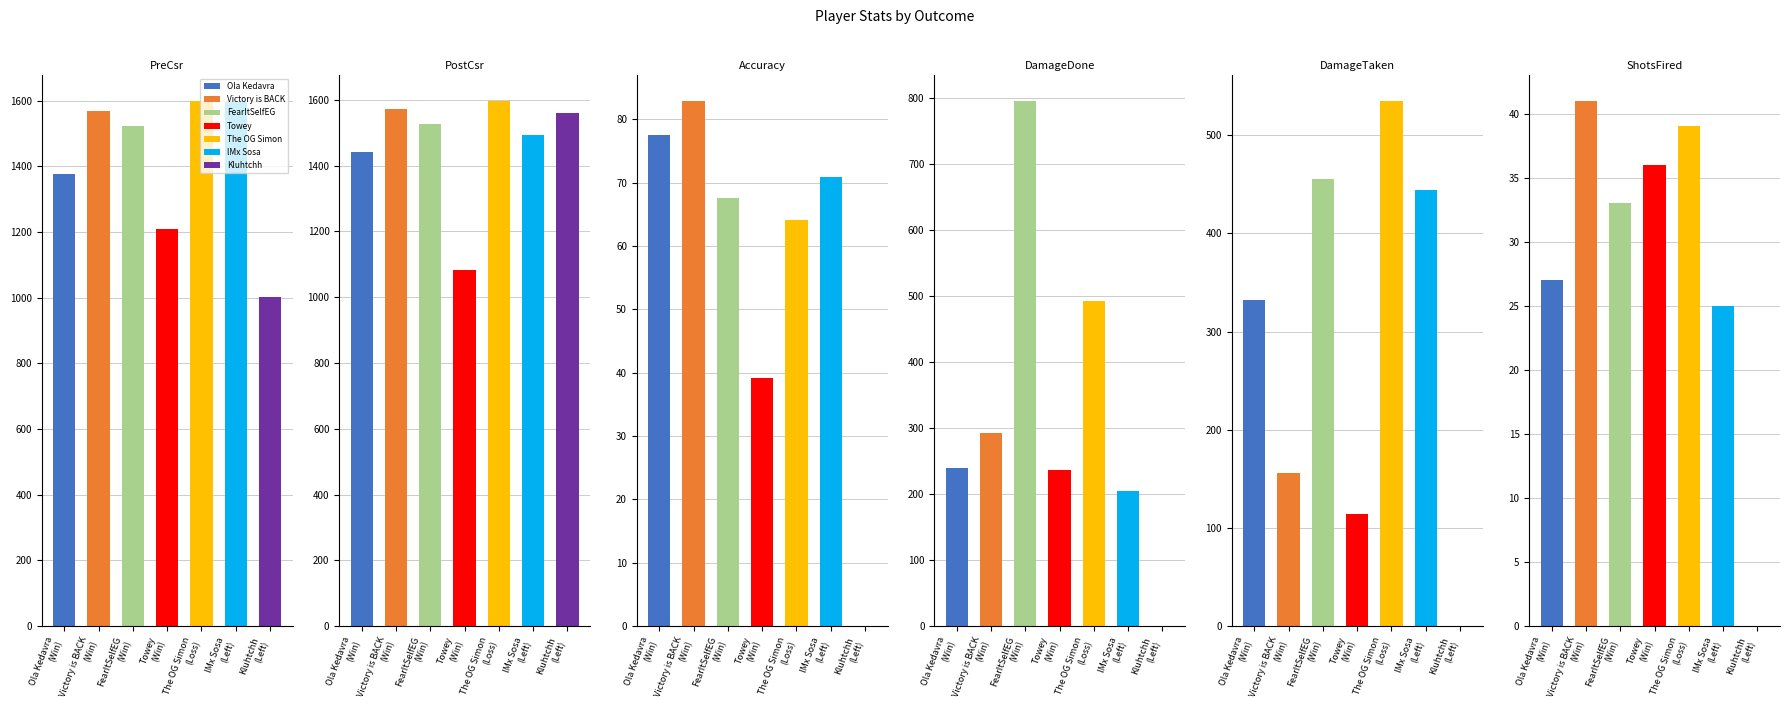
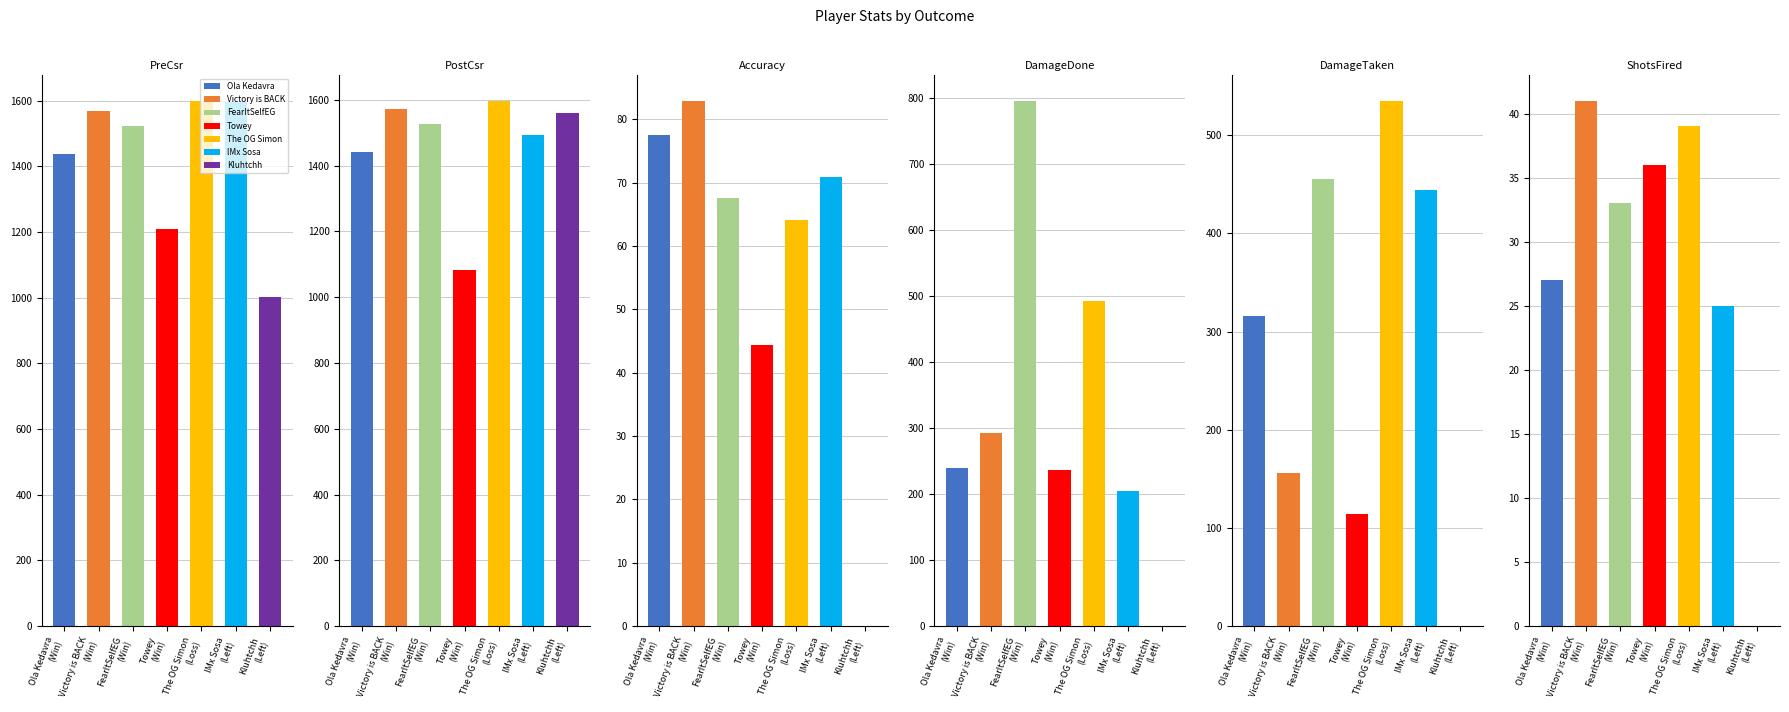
  {
    "PreCsr": {
-     "Ola Kedavra (Win)": 1380,
+     "Ola Kedavra (Win)": 1440,
      "Victory is BACK (Win)": 1570,
      "FearItSelfEG (Win)": 1520,
      "Towey (Win)": 1210,
      "Kluhtchh (Left)": 1000
    },
    "PostCsr": {
      "Ola Kedavra (Win)": 1440,
      "Victory is BACK (Win)": 1570,
      "FearItSelfEG (Win)": 1530,
      "Towey (Win)": 1080,
      "The OG Simon (Loss)": 1600,
      "lMx Sosa (Left)": 1490,
      "Kluhtchh (Left)": 1560
    },
    "Accuracy": {
      "Ola Kedavra (Win)": 78,
      "Victory is BACK (Win)": 83,
      "FearItSelfEG (Win)": 68,
-     "Towey (Win)": 39,
+     "Towey (Win)": 44,
      "The OG Simon (Loss)": 64,
      "lMx Sosa (Left)": 71,
      "Kluhtchh (Left)": 0
    },
    "DamageDone": {
      "Ola Kedavra (Win)": 240,
      "Victory is BACK (Win)": 290,
      "FearItSelfEG (Win)": 800,
      "Towey (Win)": 240,
      "The OG Simon (Loss)": 490,
      "lMx Sosa (Left)": 210,
      "Kluhtchh (Left)": 0
    },
    "DamageTaken": {
-     "Ola Kedavra (Win)": 330,
+     "Ola Kedavra (Win)": 320,
      "Victory is BACK (Win)": 160,
      "FearItSelfEG (Win)": 460,
      "Towey (Win)": 110,
      "The OG Simon (Loss)": 540,
      "lMx Sosa (Left)": 440,
      "Kluhtchh (Left)": 0
    },
    "ShotsFired": {
      "Ola Kedavra (Win)": 27.0,
      "Victory is BACK (Win)": 41.0,
      "FearItSelfEG (Win)": 33.0,
      "Towey (Win)": 36.0,
      "The OG Simon (Loss)": 39.0,
      "lMx Sosa (Left)": 25.0,
      "Kluhtchh (Left)": 0.0
    }
  }
